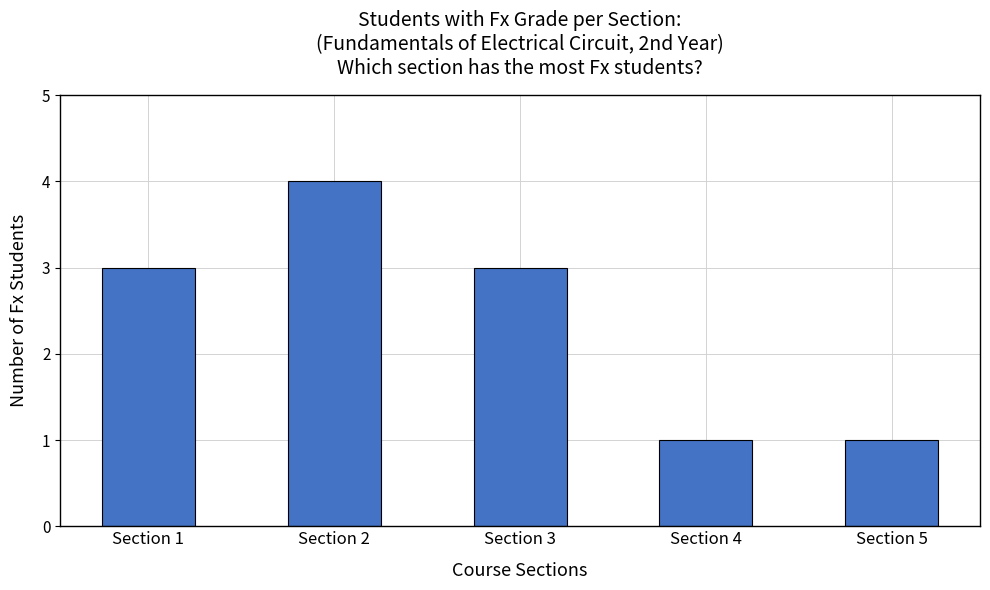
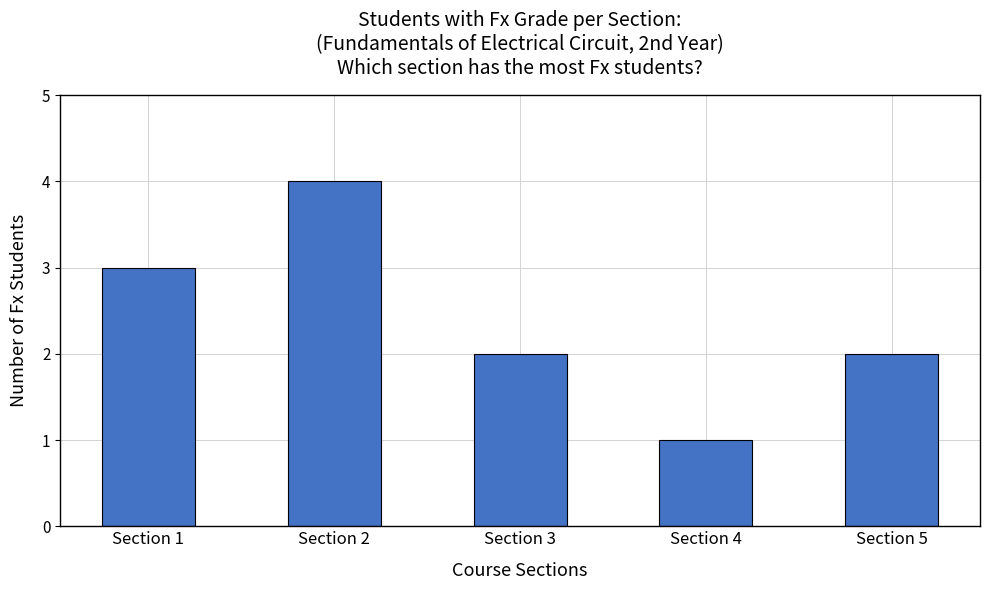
  {
    "Section 1": 3,
    "Section 2": 4,
-   "Section 3": 3,
+   "Section 3": 2,
    "Section 4": 1,
-   "Section 5": 1
+   "Section 5": 2
  }
